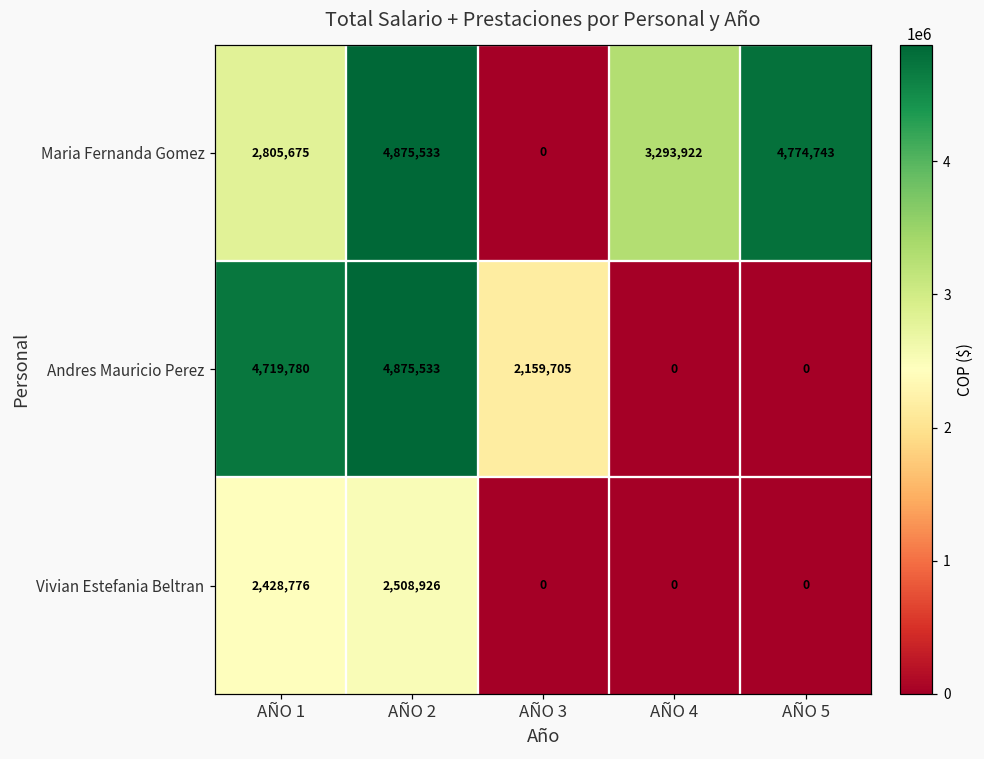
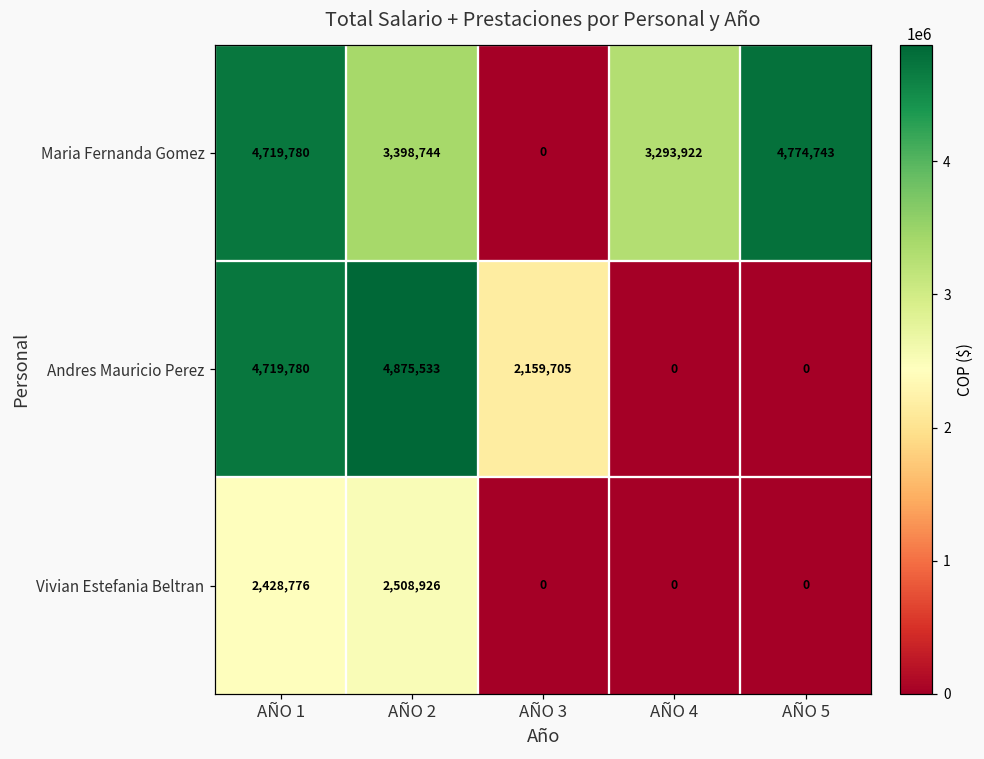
  {
    "Maria Fernanda Gomez": {
-     "AÑO 1": "2,805,675",
-     "AÑO 2": "4,875,533",
+     "AÑO 1": "4,719,780",
+     "AÑO 2": "3,398,744",
      "AÑO 3": "0",
      "AÑO 4": "3,293,922",
      "AÑO 5": "4,774,743"
    },
    "Andres Mauricio Perez": {
      "AÑO 1": "4,719,780",
      "AÑO 2": "4,875,533",
      "AÑO 3": "2,159,705",
      "AÑO 4": "0",
      "AÑO 5": "0"
    },
    "Vivian Estefania Beltran": {
      "AÑO 1": "2,428,776",
      "AÑO 2": "2,508,926",
      "AÑO 3": "0",
      "AÑO 4": "0",
      "AÑO 5": "0"
    }
  }
